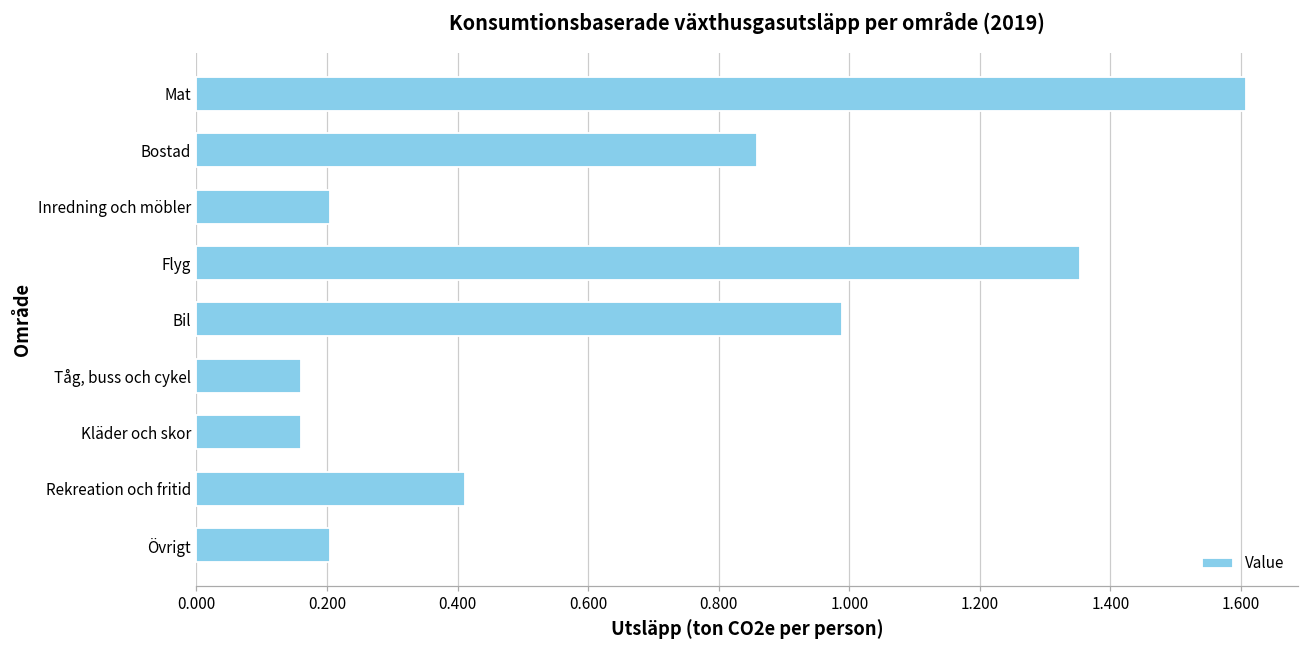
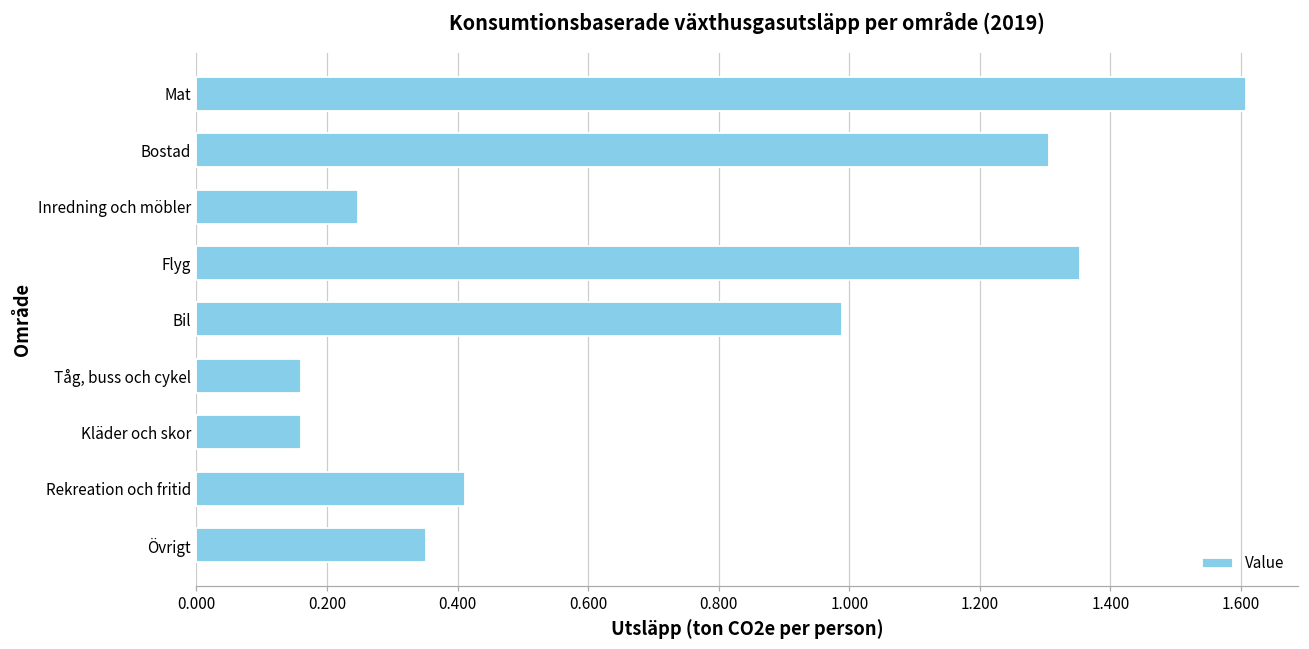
  {
    "Mat": 1.61,
-   "Bostad": 0.86,
-   "Inredning och möbler": 0.21,
+   "Bostad": 1.31,
+   "Inredning och möbler": 0.25,
    "Flyg": 1.35,
    "Bil": 0.99,
    "Tåg, buss och cykel": 0.16,
    "Kläder och skor": 0.16,
    "Rekreation och fritid": 0.41,
-   "Övrigt": 0.21
+   "Övrigt": 0.35
  }
